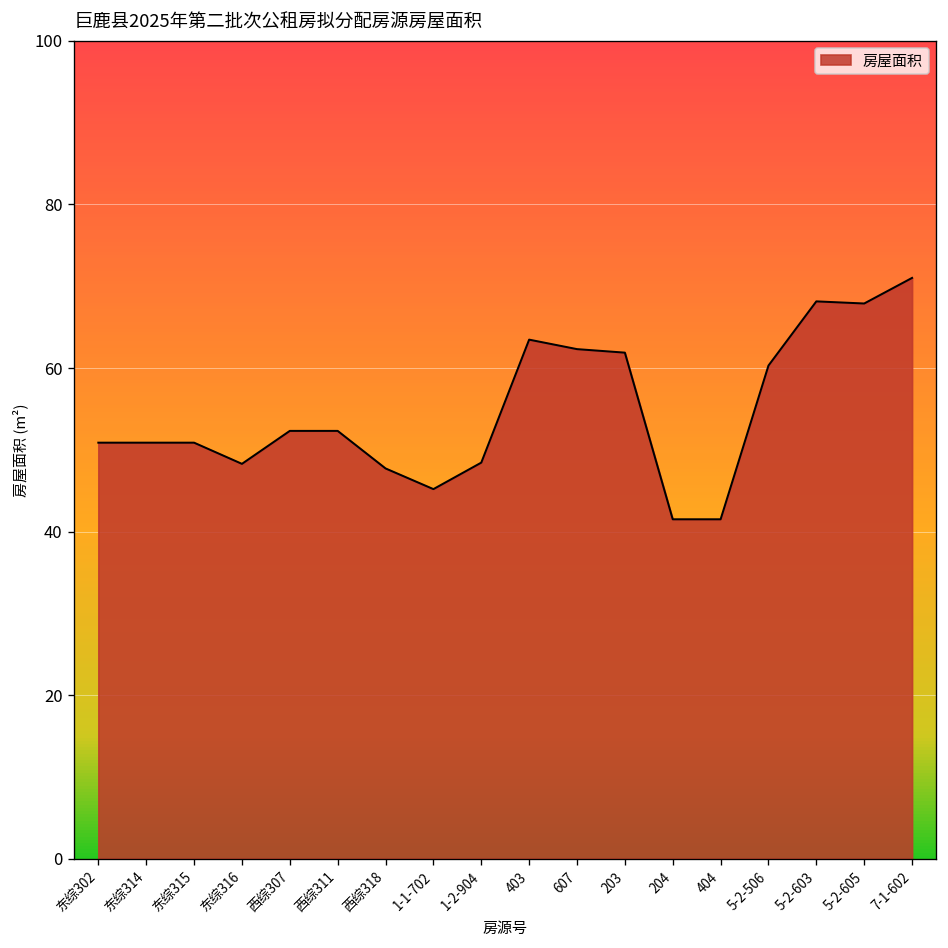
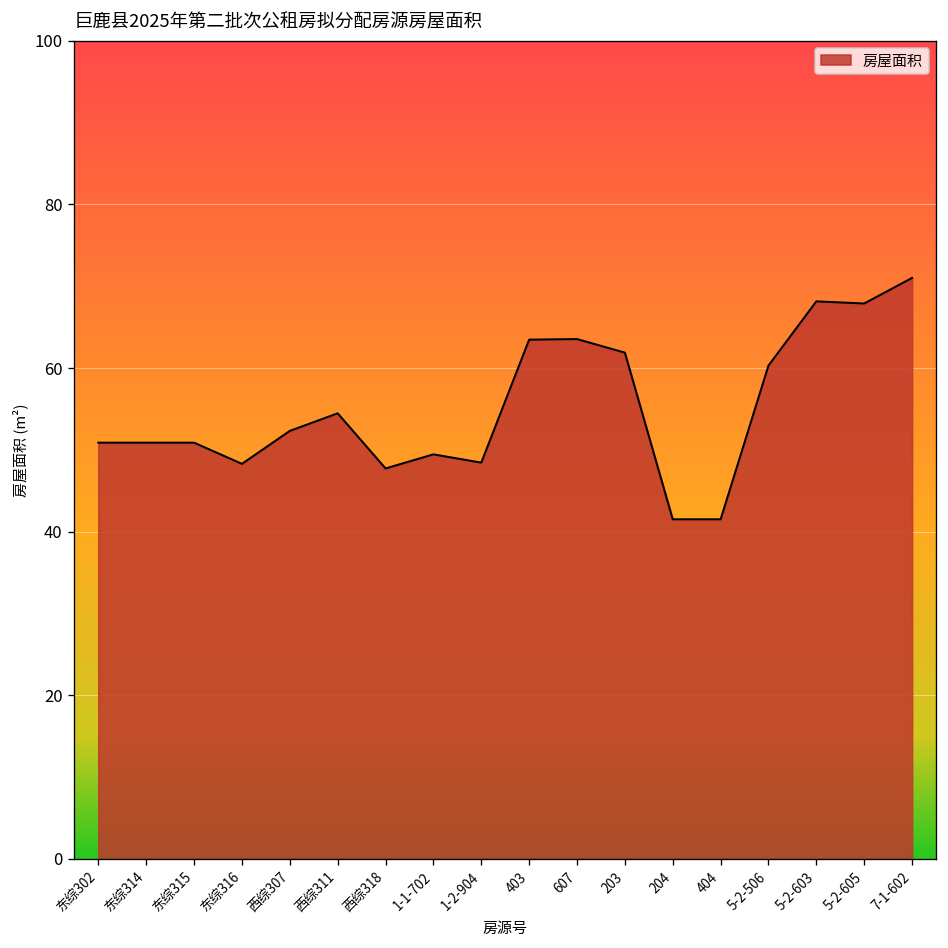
  {
    "东综302": 51,
    "东综314": 51,
    "东综315": 51,
    "东综316": 48,
    "西综307": 52,
-   "西综311": 52,
+   "西综311": 54,
    "西综318": 48,
-   "1-1-702": 45,
+   "1-1-702": 49,
    "1-2-904": 48,
    "403": 63,
-   "607": 62,
+   "607": 64,
    "203": 62,
    "204": 42,
    "404": 42,
    "5-2-506": 60,
    "5-2-603": 68,
    "5-2-605": 68,
    "7-1-602": 71
  }
